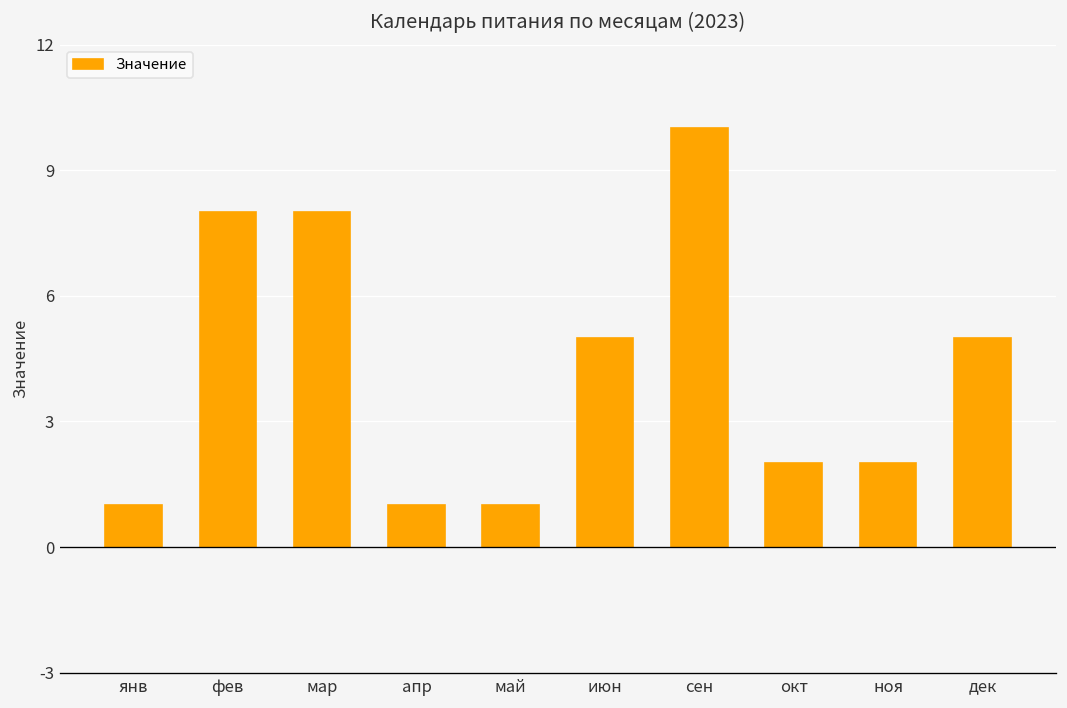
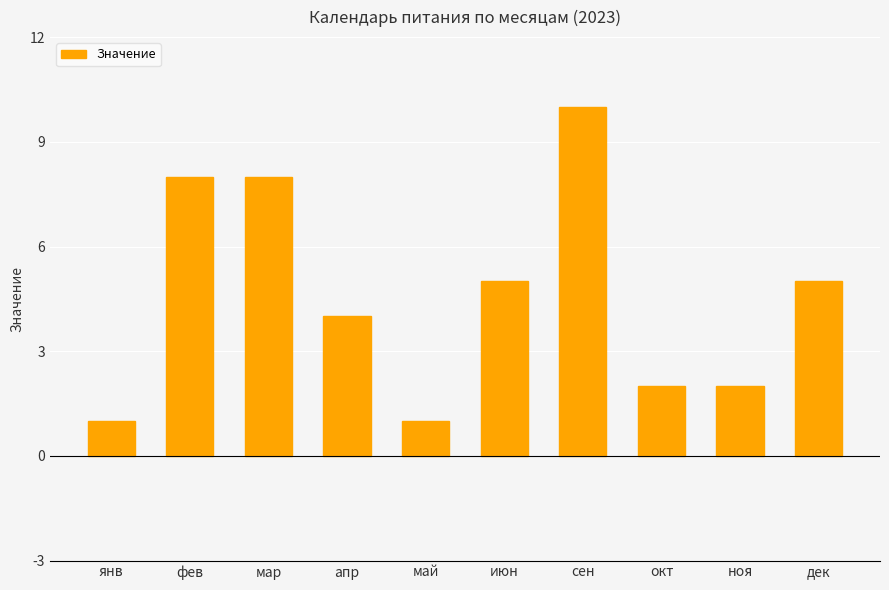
  {
    "янв": 1,
    "фев": 8,
    "мар": 8,
-   "апр": 1,
+   "апр": 4,
    "май": 1,
    "июн": 5,
    "сен": 10,
    "окт": 2,
    "ноя": 2,
    "дек": 5
  }
